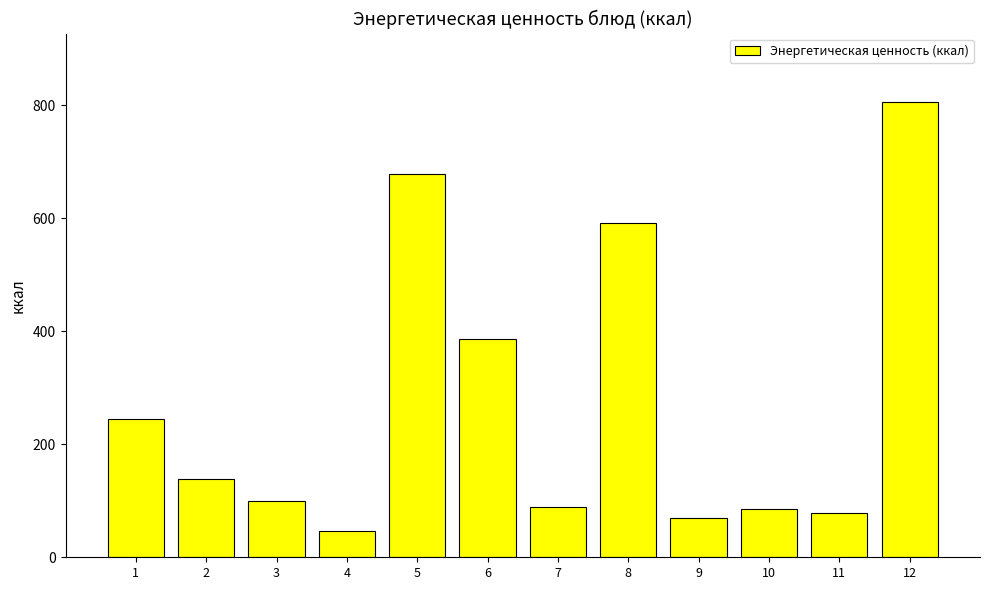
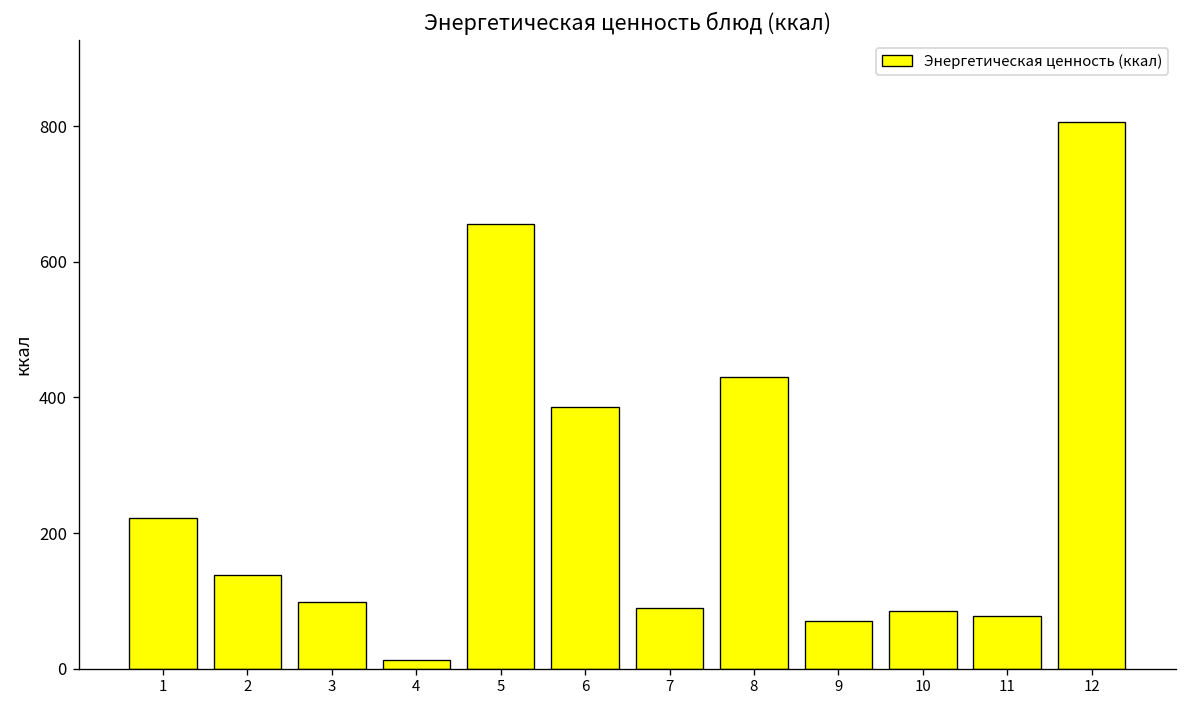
  {
-   "1": 250,
+   "1": 220,
    "2": 140,
    "3": 100,
-   "4": 50,
-   "5": 680,
+   "4": 10,
+   "5": 660,
    "6": 390,
    "7": 90,
-   "8": 590,
+   "8": 430,
    "9": 70,
    "10": 80,
    "11": 80,
    "12": 810
  }
